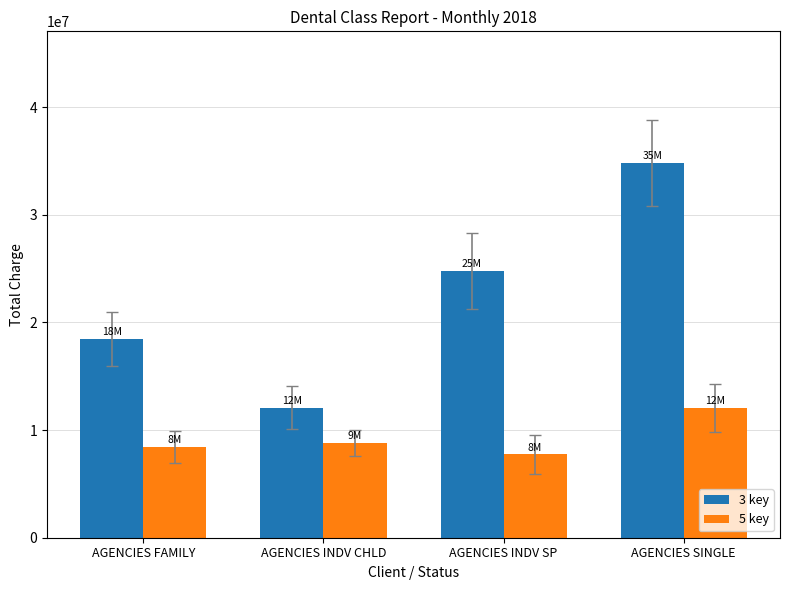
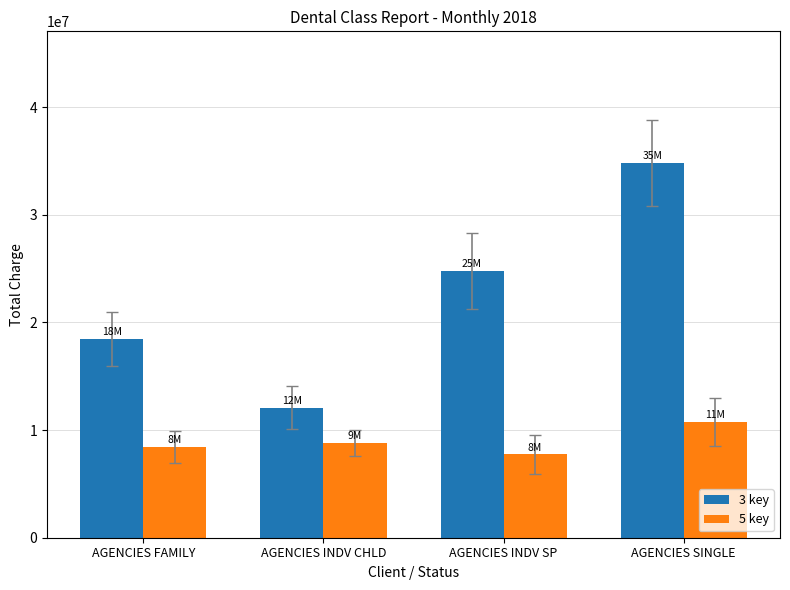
  {
    "5 key": {
      "AGENCIES FAMILY": "8M",
      "AGENCIES INDV SP": "8M",
-     "AGENCIES SINGLE": "12M"
+     "AGENCIES SINGLE": "11M"
    }
  }
